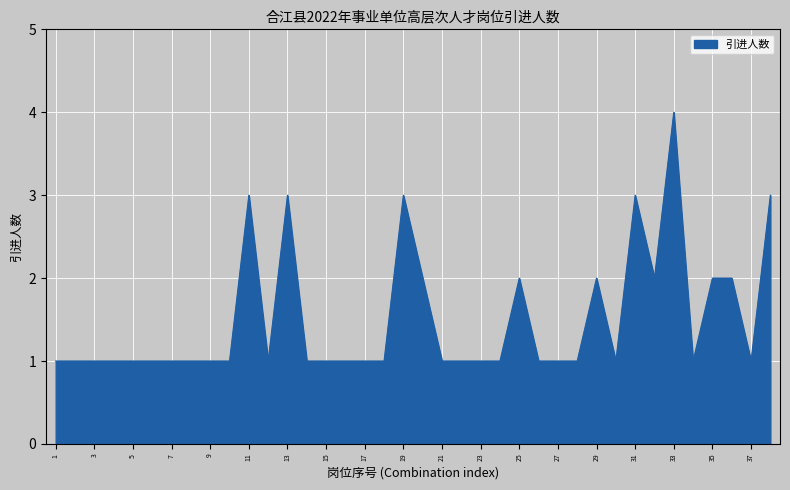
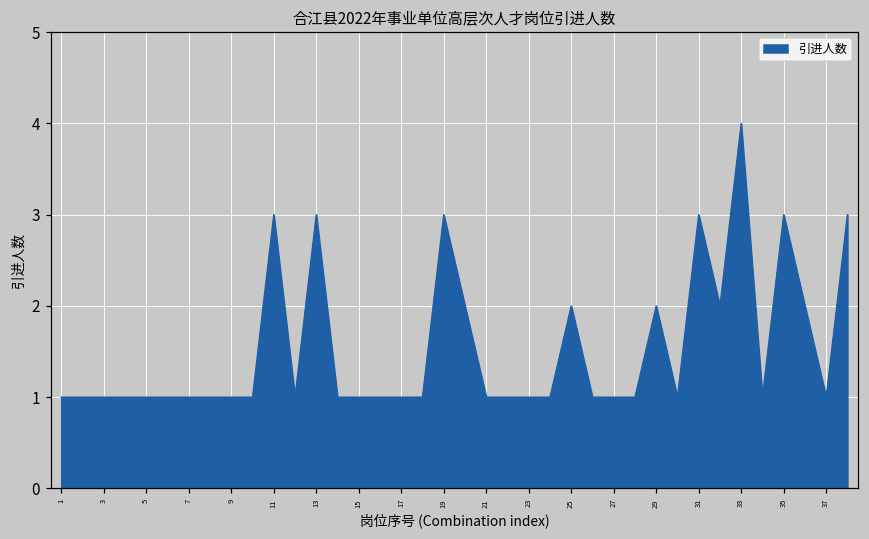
  {
    "1": 1,
    "3": 1,
    "5": 1,
    "7": 1,
    "9": 1,
    "11": 3,
    "13": 3,
    "15": 1,
    "17": 1,
    "19": 3,
    "21": 1,
    "23": 1,
    "25": 2,
    "27": 1,
    "29": 2,
    "31": 3,
    "33": 4,
-   "35": 2,
+   "35": 3,
    "37": 1
  }
